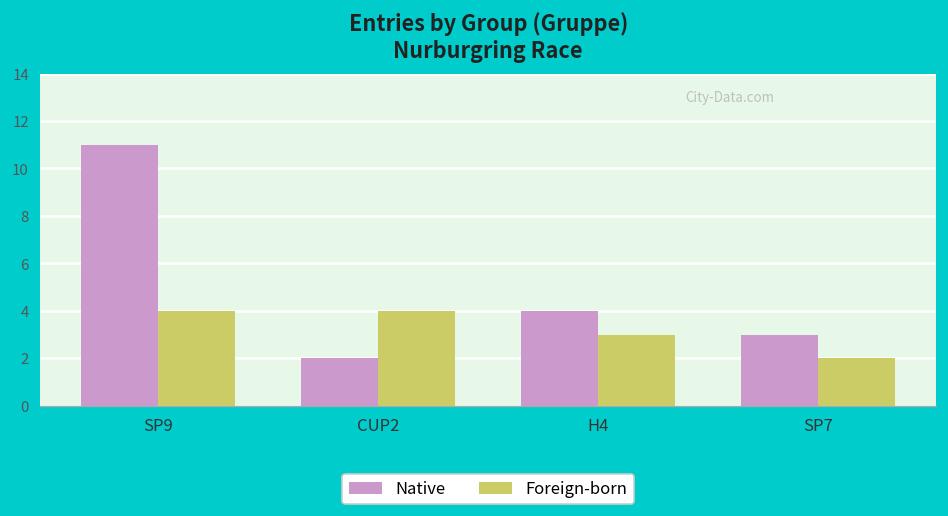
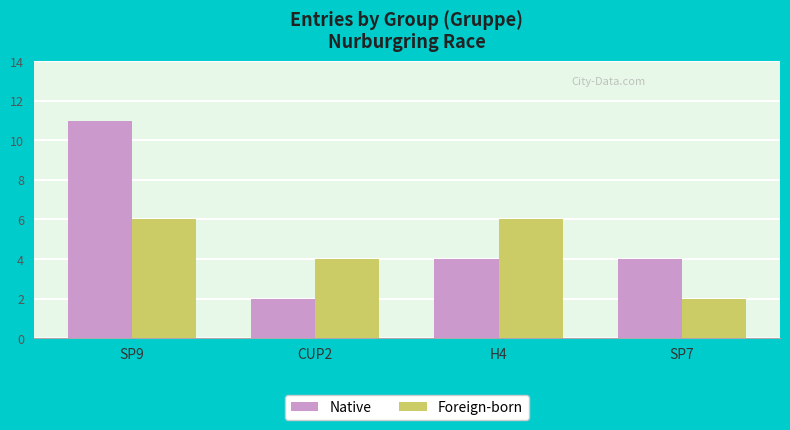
  {
    "Native": {
      "SP9": 11,
      "CUP2": 2,
      "H4": 4,
-     "SP7": 3
+     "SP7": 4
    },
    "Foreign-born": {
-     "SP9": 4,
+     "SP9": 6,
      "CUP2": 4,
-     "H4": 3,
+     "H4": 6,
      "SP7": 2
    }
  }
